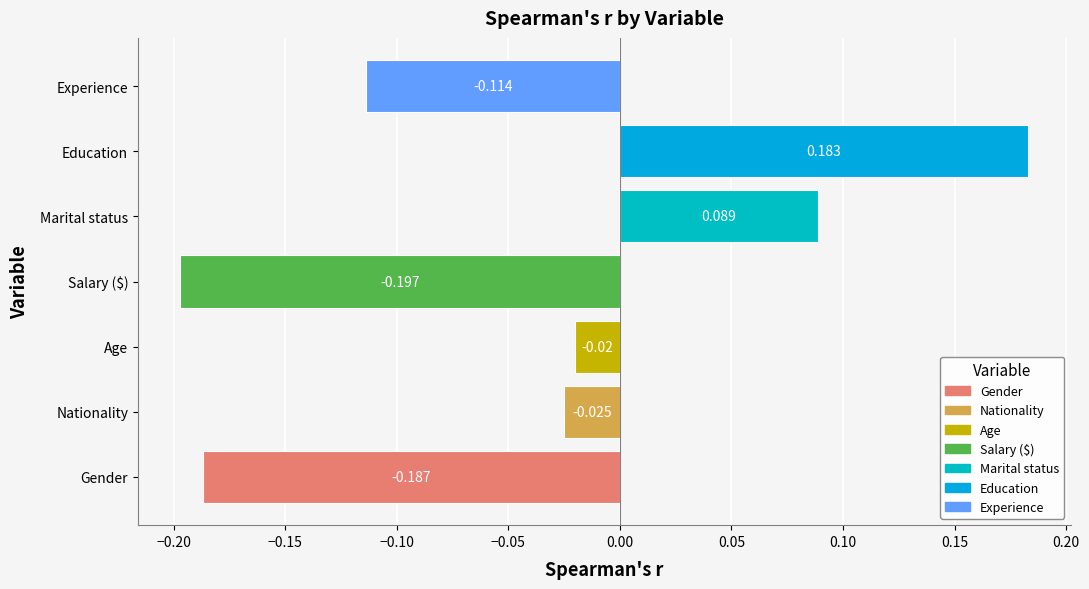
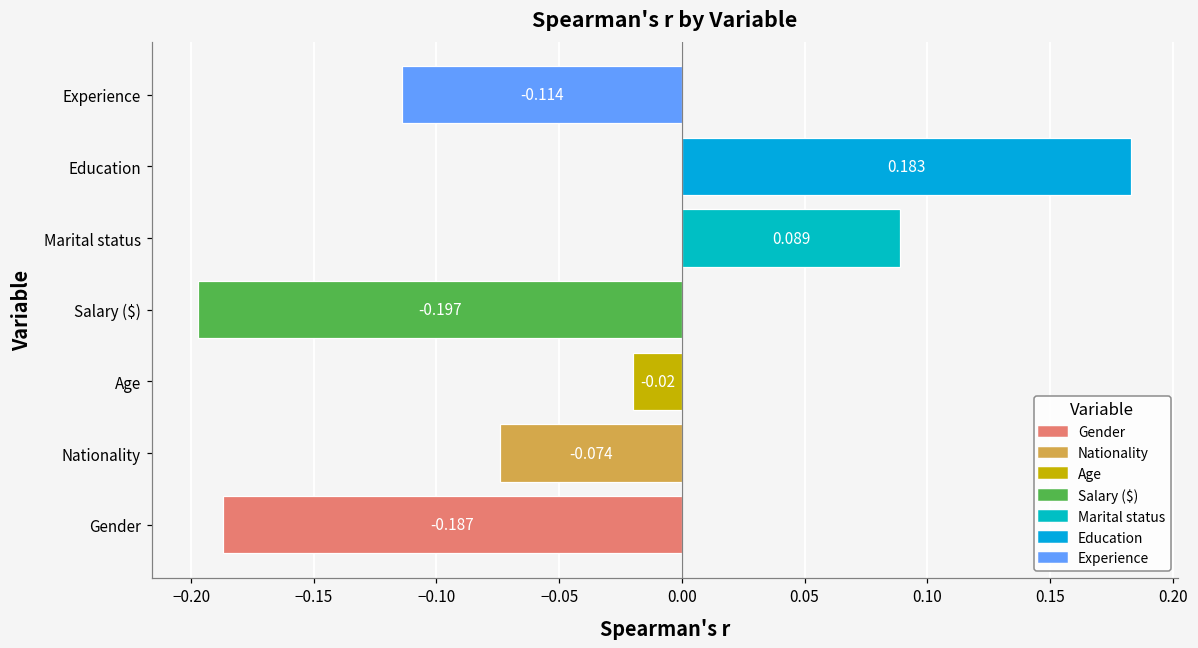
  {
    "Experience": -0.114,
    "Education": 0.183,
    "Marital status": 0.089,
    "Salary ($)": -0.197,
    "Age": -0.02,
-   "Nationality": -0.025,
+   "Nationality": -0.074,
    "Gender": -0.187
  }
